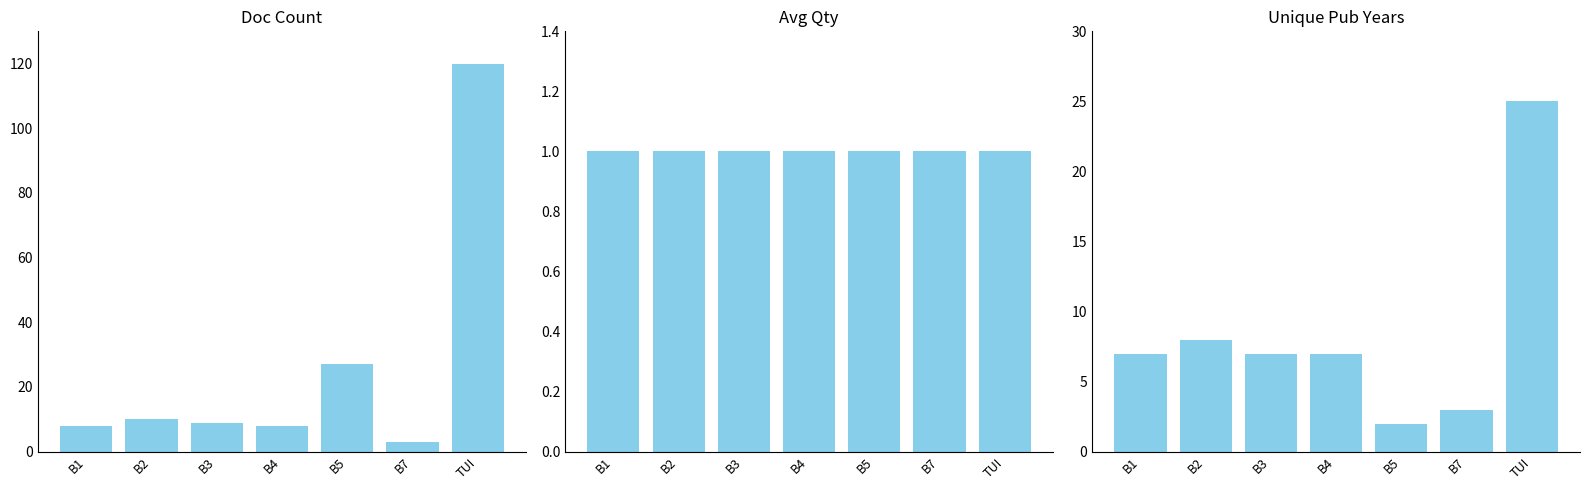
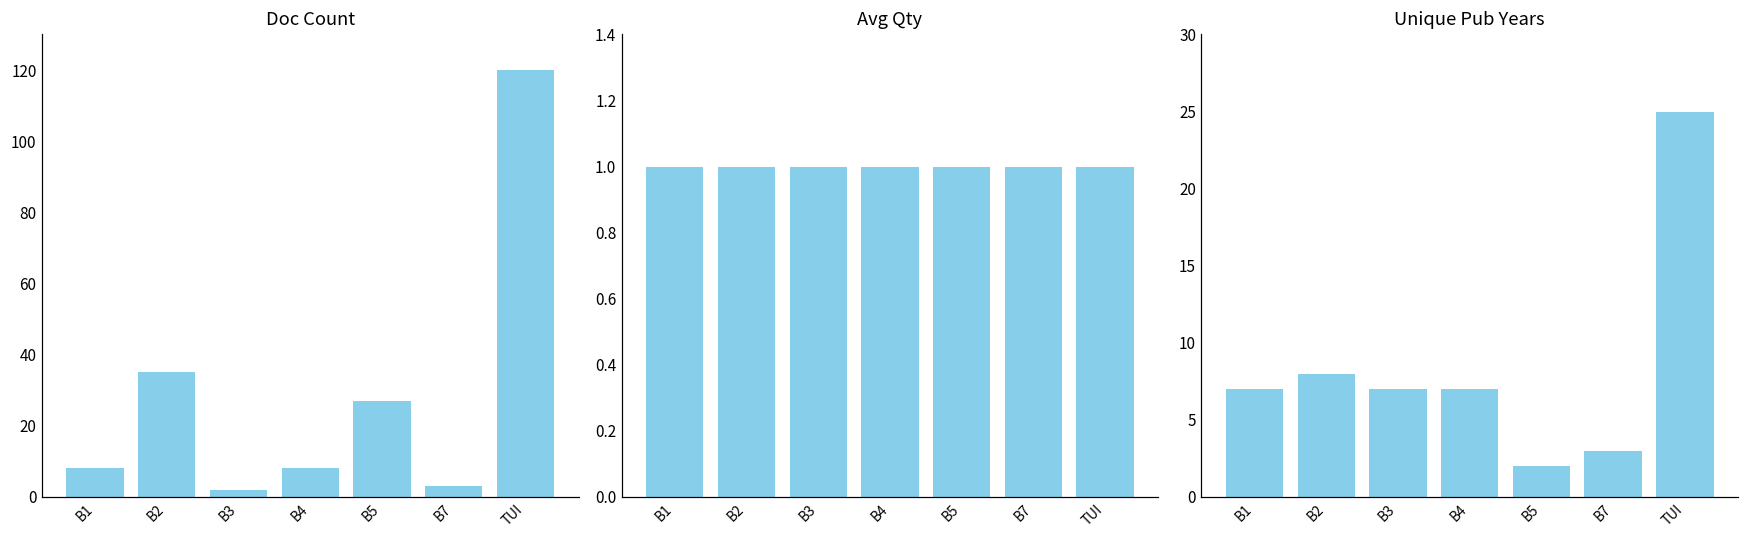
  {
    "Doc Count": {
      "B1": 8,
-     "B2": 10,
-     "B3": 9,
+     "B2": 35,
+     "B3": 2,
      "B4": 8,
      "B5": 27,
      "B7": 3,
      "TUI": 120
    },
    "Avg Qty": {
      "B1": 1.00,
      "B2": 1.00,
      "B3": 1.00,
      "B4": 1.00,
      "B5": 1.00,
      "B7": 1.00,
      "TUI": 1.00
    },
    "Unique Pub Years": {
      "B1": 7.0,
      "B2": 8.0,
      "B3": 7.0,
      "B4": 7.0,
      "B5": 2.0,
      "B7": 3.0,
      "TUI": 25.0
    }
  }
